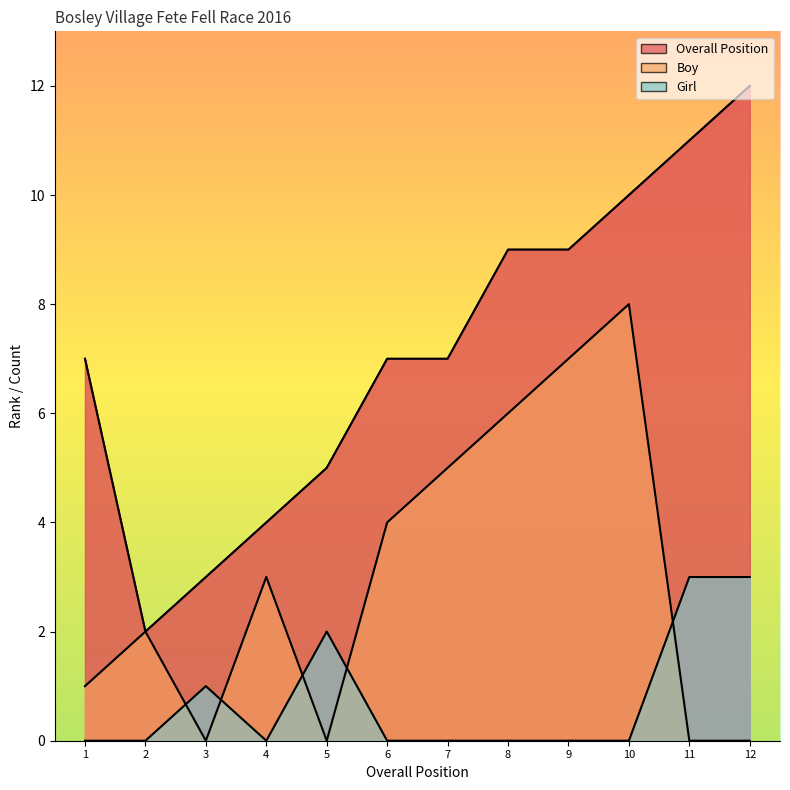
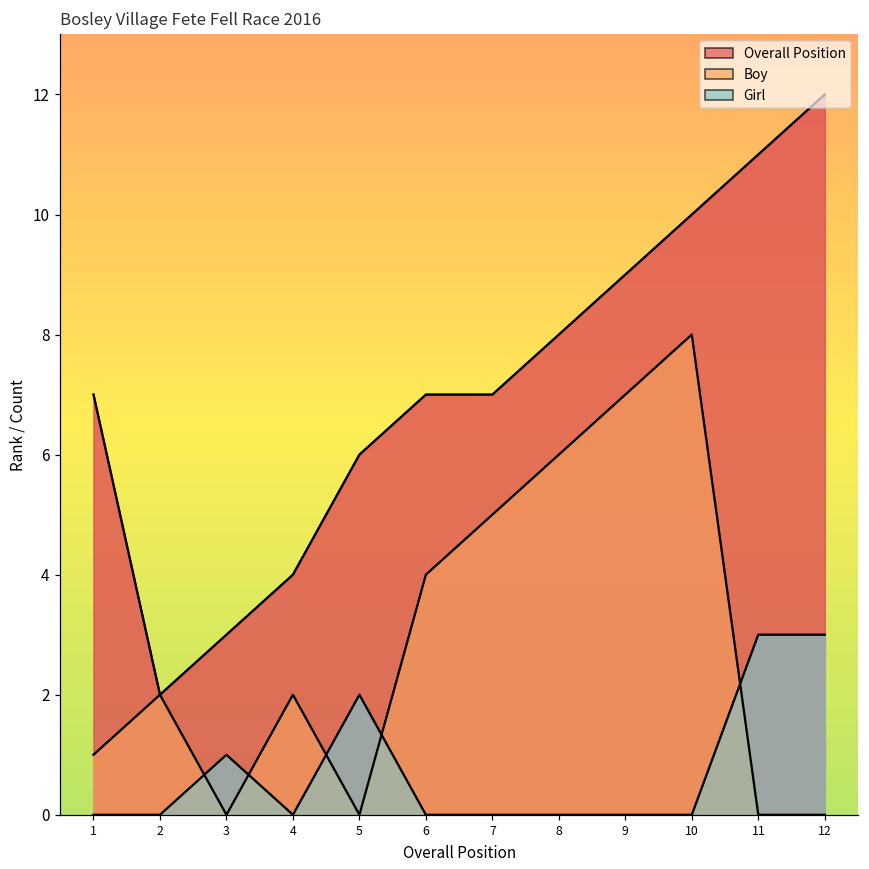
  {
    "Overall Position": {
      "1": 7,
      "3": 3,
      "4": 4,
-     "5": 5,
+     "5": 6,
      "6": 7,
      "7": 7,
-     "8": 9,
+     "8": 8,
      "9": 9,
      "10": 10,
      "11": 11
    },
    "Boy": {
      "1": 1,
      "3": 0,
-     "4": 3,
+     "4": 2,
      "5": 0,
      "6": 4,
      "7": 5,
      "8": 6,
      "9": 7,
      "10": 8,
      "11": 0,
      "12": 0
    },
    "Girl": {
      "1": 0,
      "2": 0,
      "3": 1,
      "4": 0,
      "5": 2,
      "6": 0,
      "7": 0,
      "8": 0,
      "9": 0,
      "10": 0,
      "11": 3,
      "12": 3
    }
  }
